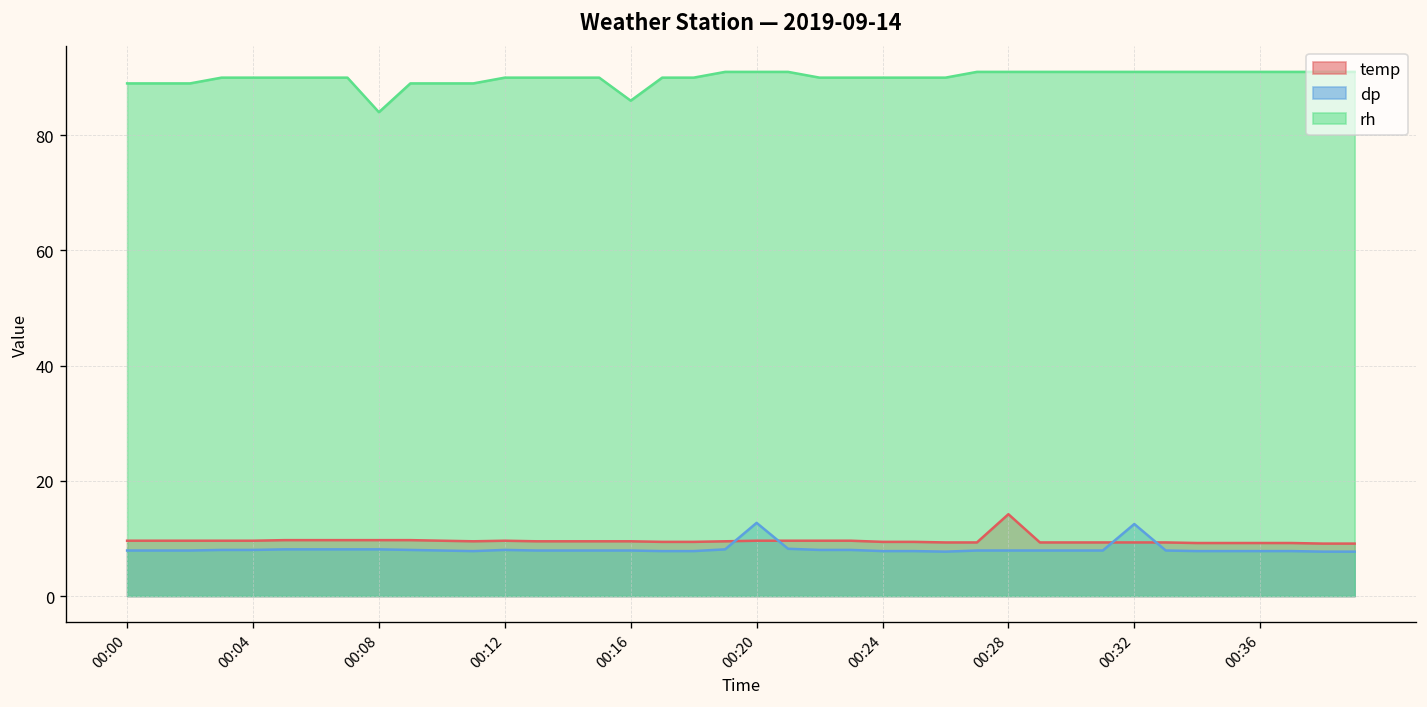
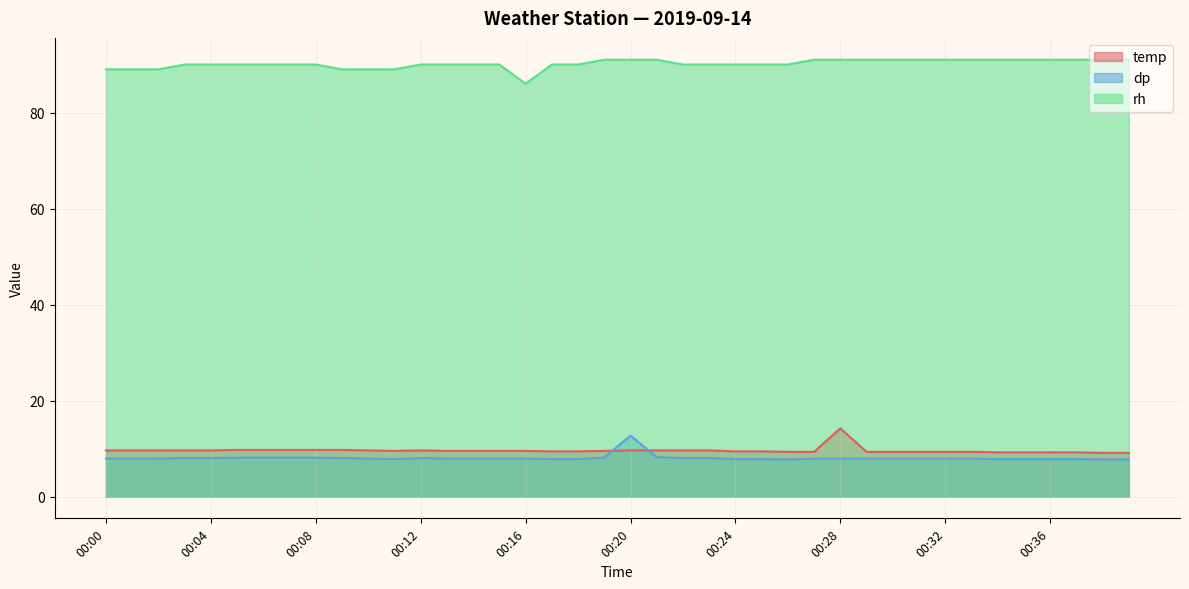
  {
    "temp": {
      "00:00": 10,
      "00:04": 10,
      "00:08": 10,
      "00:12": 10,
      "00:16": 10,
      "00:20": 10,
      "00:24": 9,
      "00:28": 14,
      "00:32": 9,
      "00:36": 9
    },
    "dp": {
      "00:00": 8,
      "00:04": 8,
      "00:08": 8,
      "00:12": 8,
      "00:16": 8,
      "00:20": 13,
      "00:24": 8,
      "00:28": 8,
-     "00:32": 13,
+     "00:32": 8,
      "00:36": 8
    },
    "rh": {
      "00:00": 89,
      "00:04": 90,
-     "00:08": 84,
+     "00:08": 90,
      "00:12": 90,
      "00:16": 86,
      "00:20": 91,
      "00:24": 90,
      "00:28": 91,
      "00:32": 91,
      "00:36": 91
    }
  }
